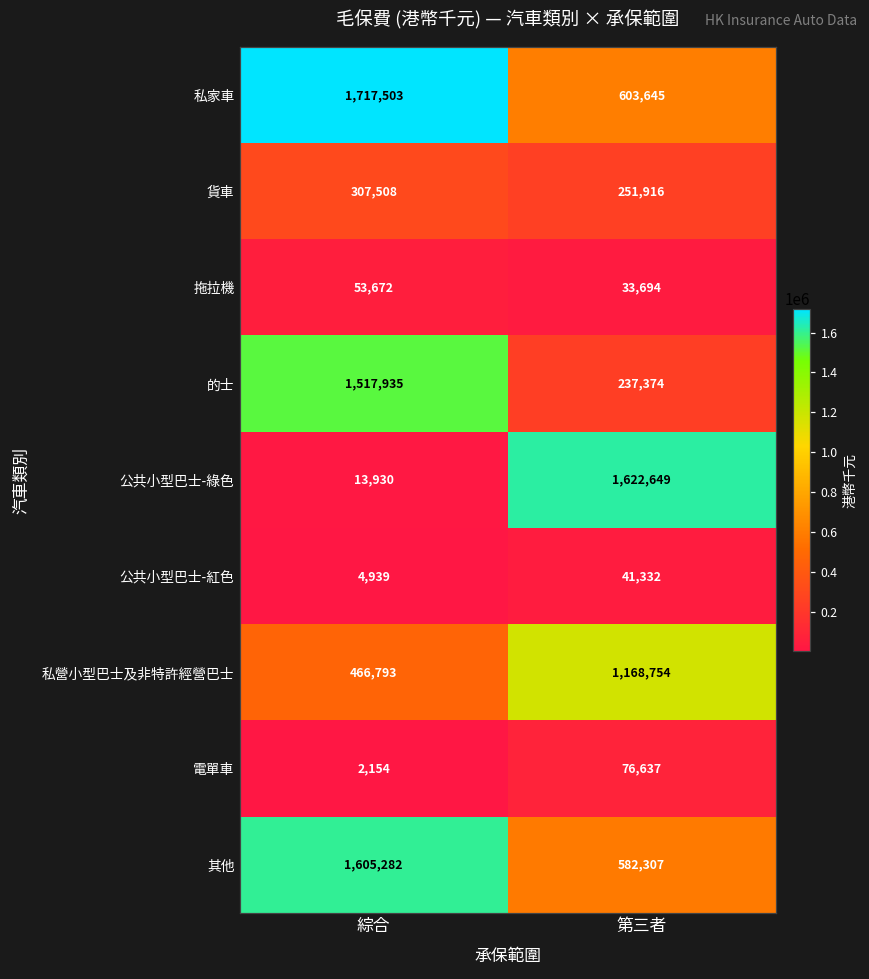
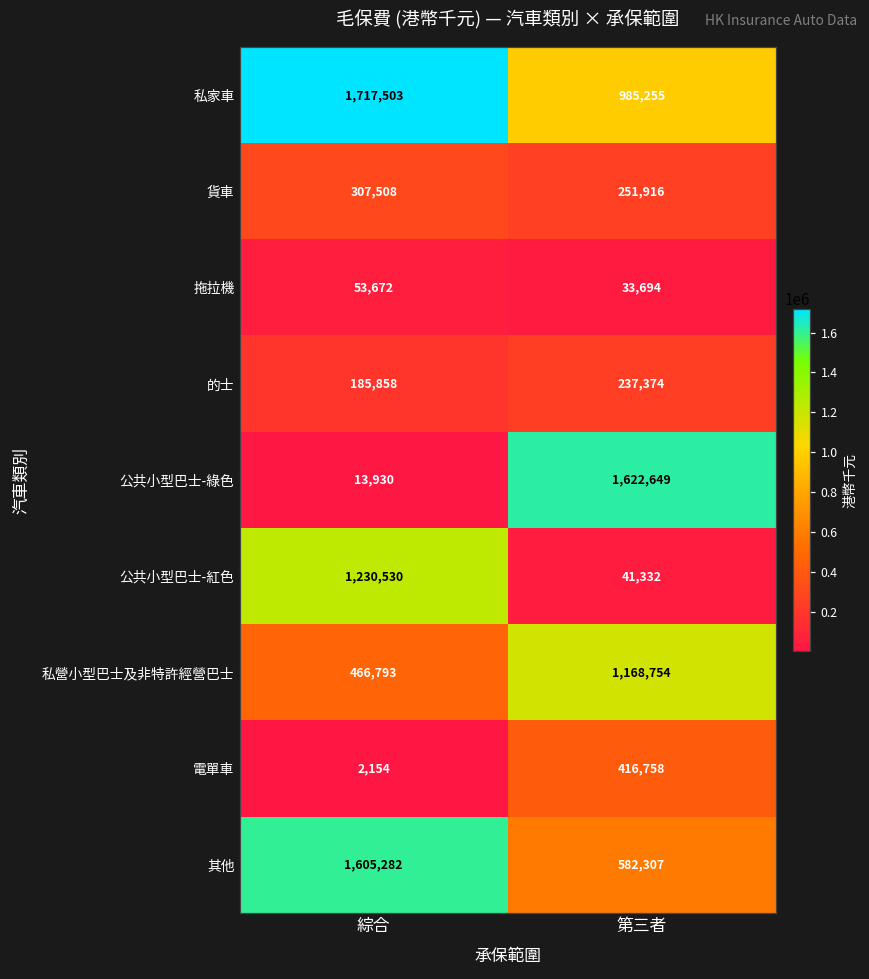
  {
    "私家車": {
      "綜合": "1,717,503",
-     "第三者": "603,645"
+     "第三者": "985,255"
    },
    "貨車": {
      "綜合": "307,508",
      "第三者": "251,916"
    },
    "拖拉機": {
      "綜合": "53,672",
      "第三者": "33,694"
    },
    "的士": {
-     "綜合": "1,517,935",
+     "綜合": "185,858",
      "第三者": "237,374"
    },
    "公共小型巴士-綠色": {
      "綜合": "13,930",
      "第三者": "1,622,649"
    },
    "公共小型巴士-紅色": {
-     "綜合": "4,939",
+     "綜合": "1,230,530",
      "第三者": "41,332"
    },
    "私營小型巴士及非特許經營巴士": {
      "綜合": "466,793",
      "第三者": "1,168,754"
    },
    "電單車": {
      "綜合": "2,154",
-     "第三者": "76,637"
+     "第三者": "416,758"
    },
    "其他": {
      "綜合": "1,605,282",
      "第三者": "582,307"
    }
  }
